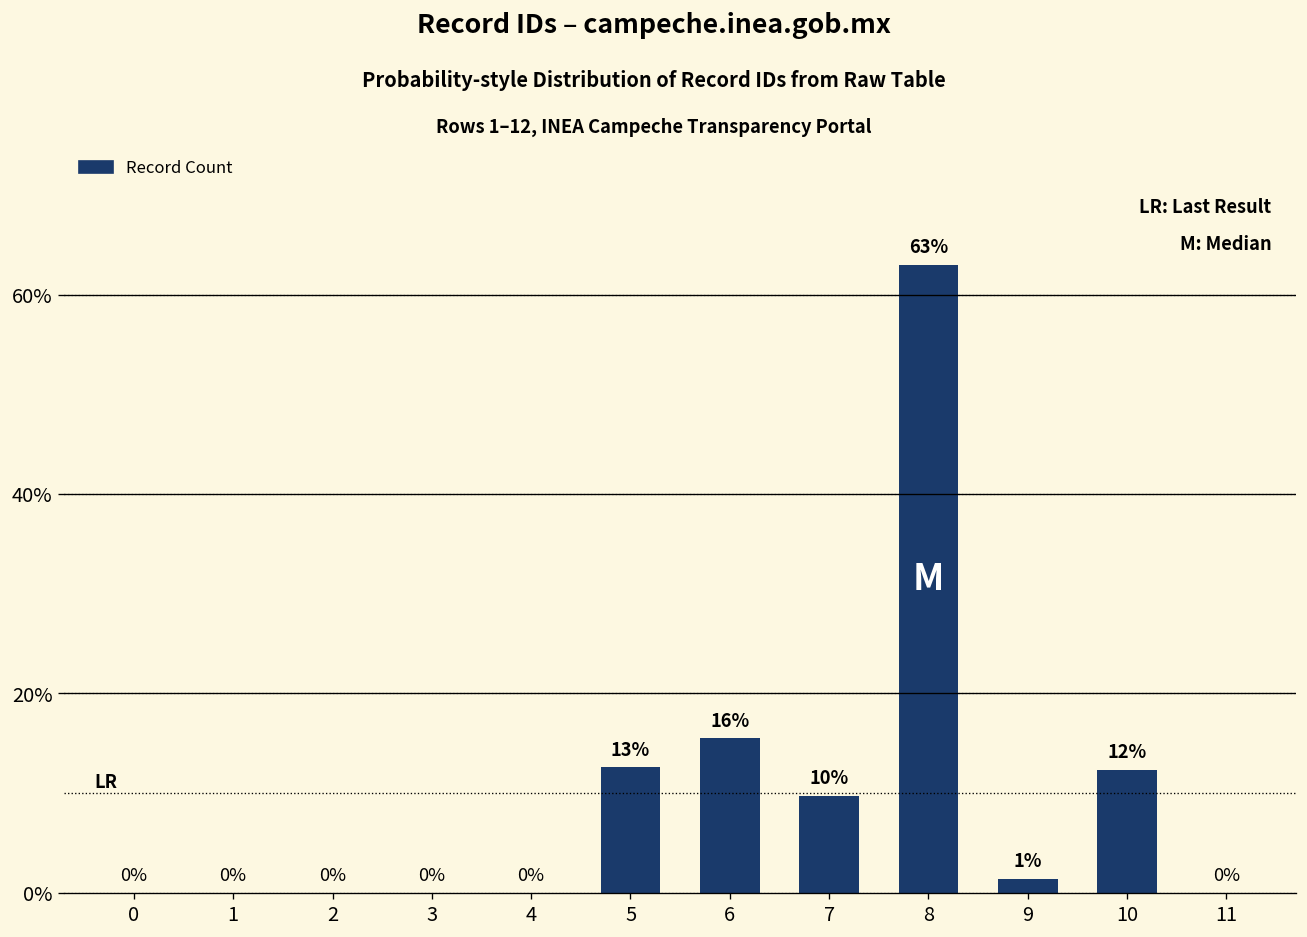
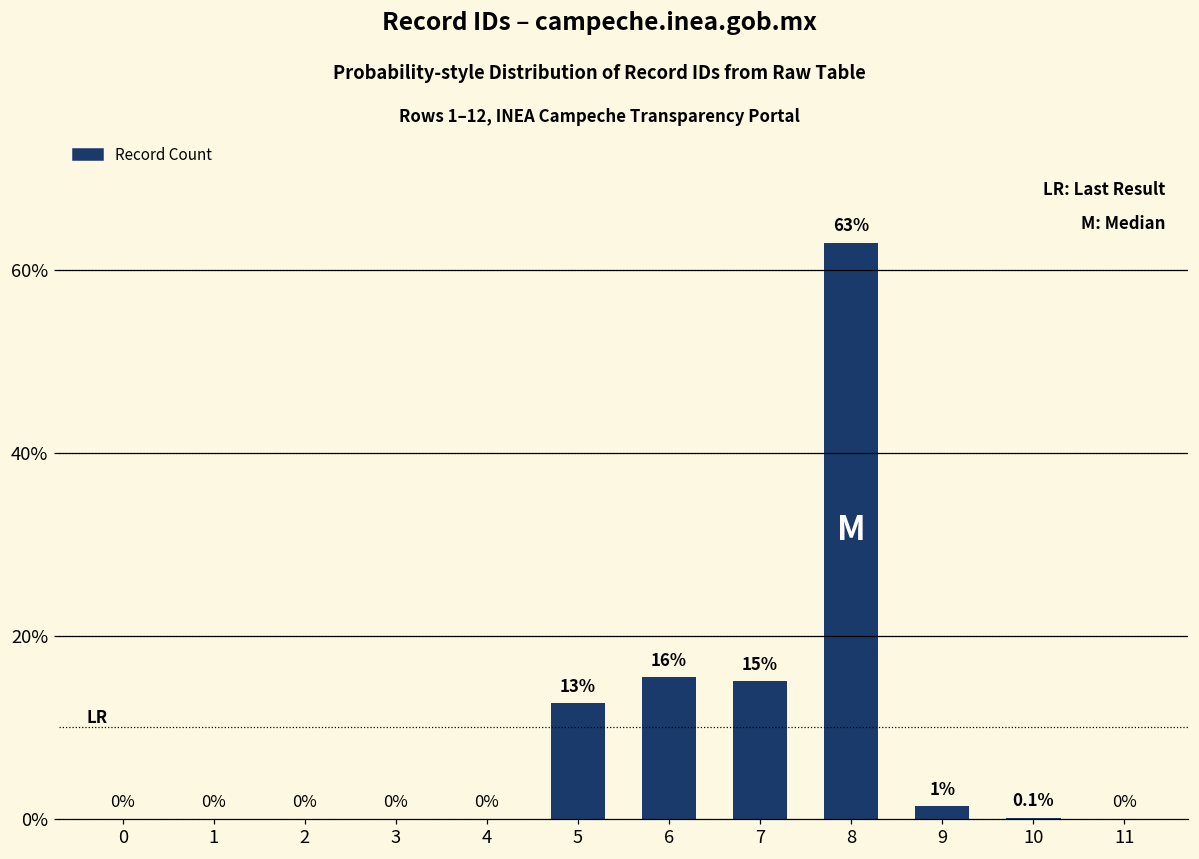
  {
    "0": "0%",
    "1": "0%",
    "2": "0%",
    "3": "0%",
    "4": "0%",
    "5": "13%",
    "6": "16%",
-   "7": "10%",
+   "7": "15%",
    "8": "63%",
    "9": "1%",
-   "10": "12%",
+   "10": "0.1%",
    "11": "0%"
  }
